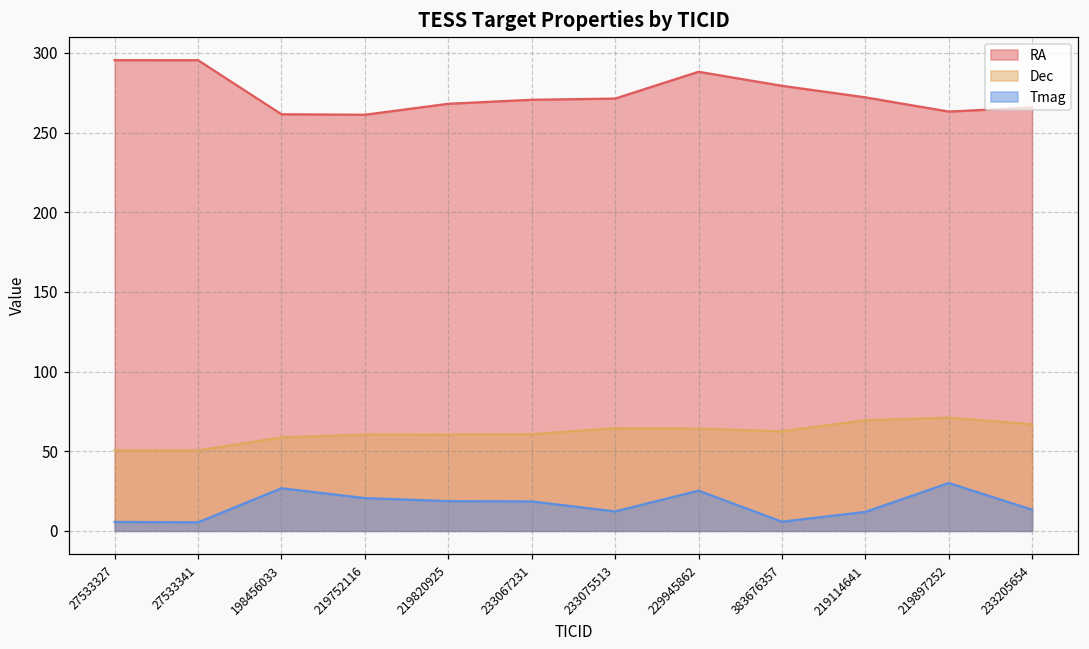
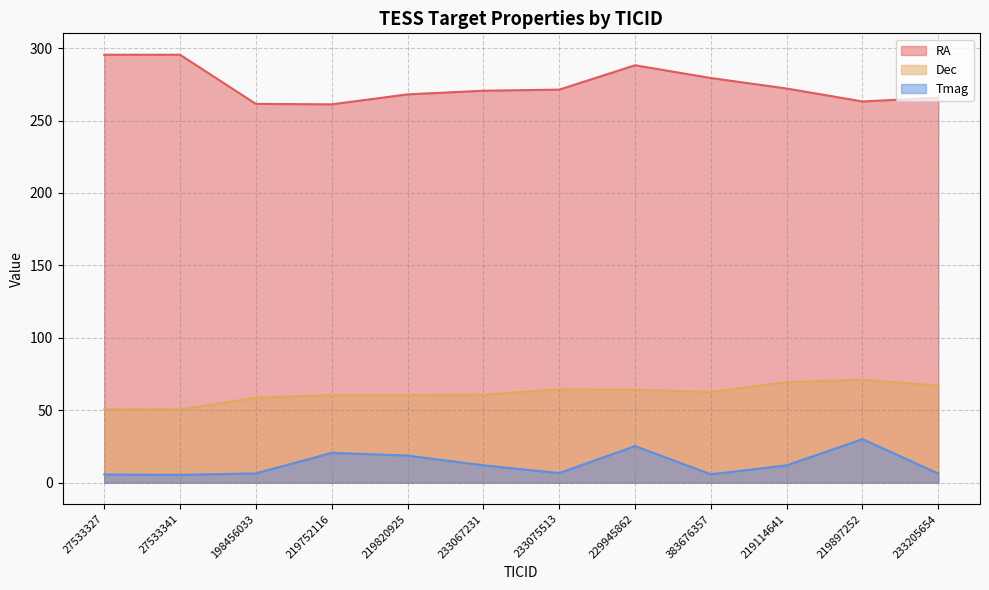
  {
    "Tmag": {
      "27533327": 6,
      "27533341": 5,
-     "198456033": 27,
+     "198456033": 6,
      "219752116": 21,
      "219820925": 19,
-     "233067231": 19,
-     "233075513": 12,
+     "233067231": 12,
+     "233075513": 7,
      "229945862": 25,
      "383676357": 6,
      "219114641": 12,
      "219897252": 30,
-     "233205654": 13
+     "233205654": 6
    }
  }
